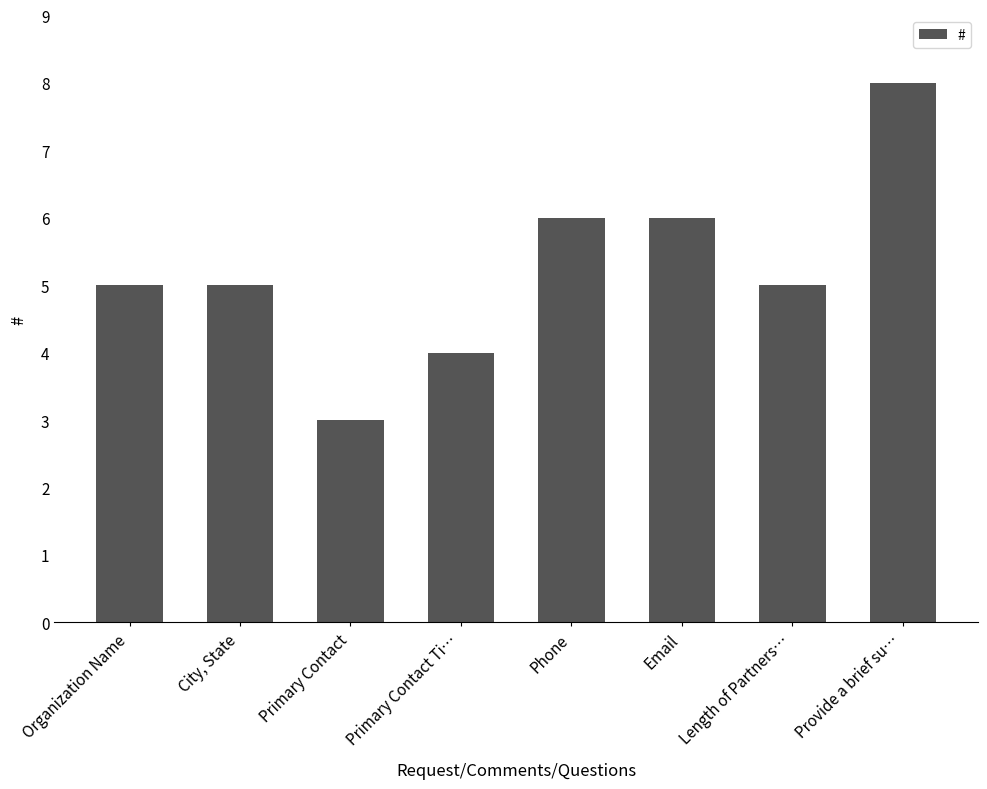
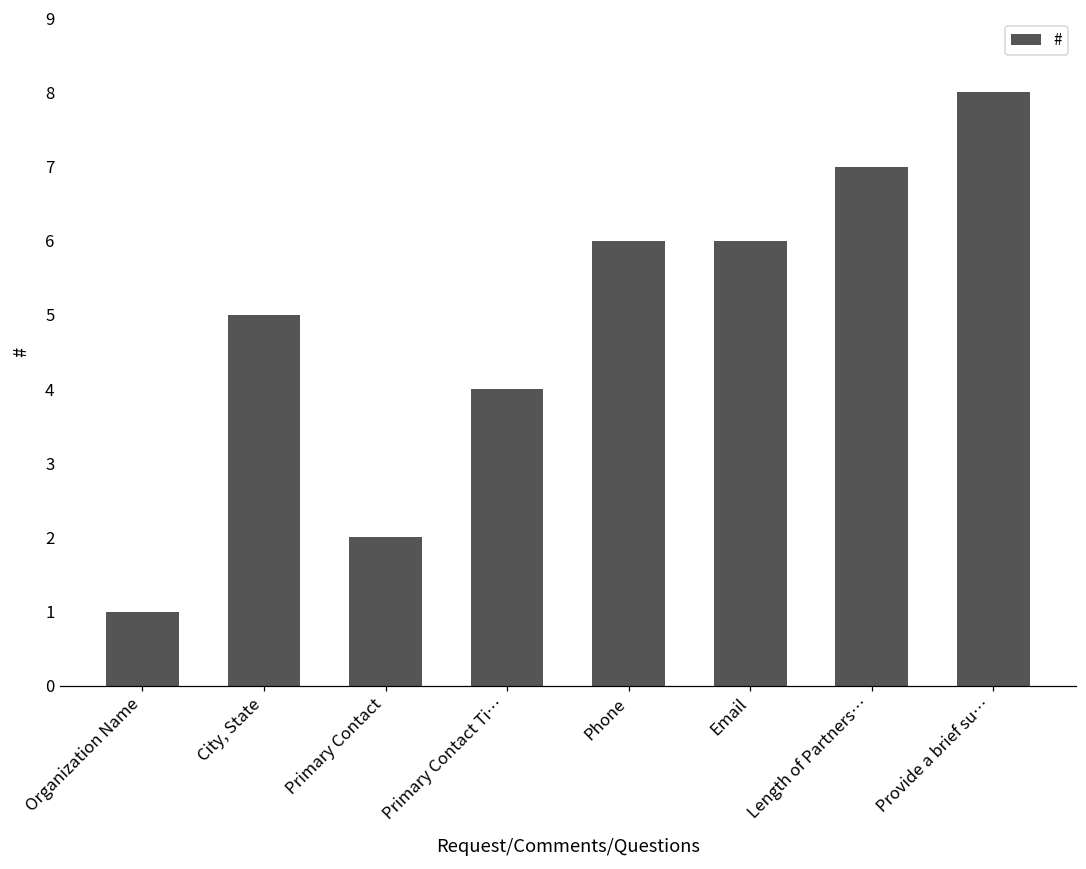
  {
-   "Organization Name": 5,
+   "Organization Name": 1,
    "City, State": 5,
-   "Primary Contact": 3,
+   "Primary Contact": 2,
    "Primary Contact Ti…": 4,
    "Phone": 6,
    "Email": 6,
-   "Length of Partners…": 5,
+   "Length of Partners…": 7,
    "Provide a brief su…": 8
  }
